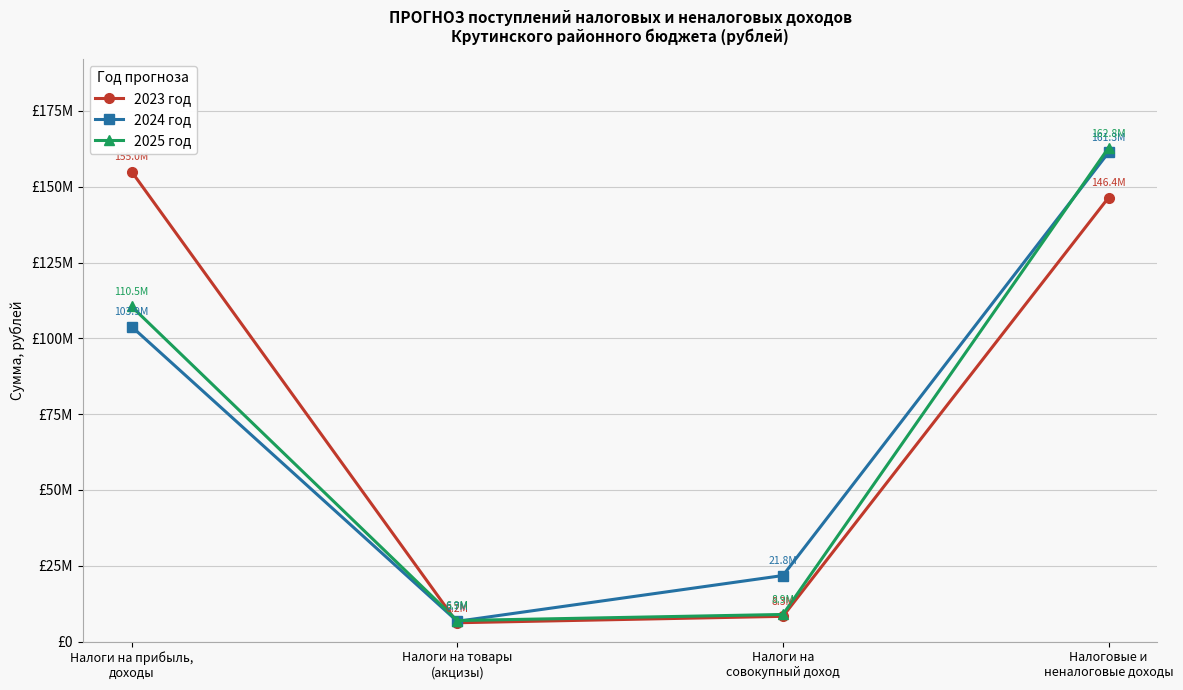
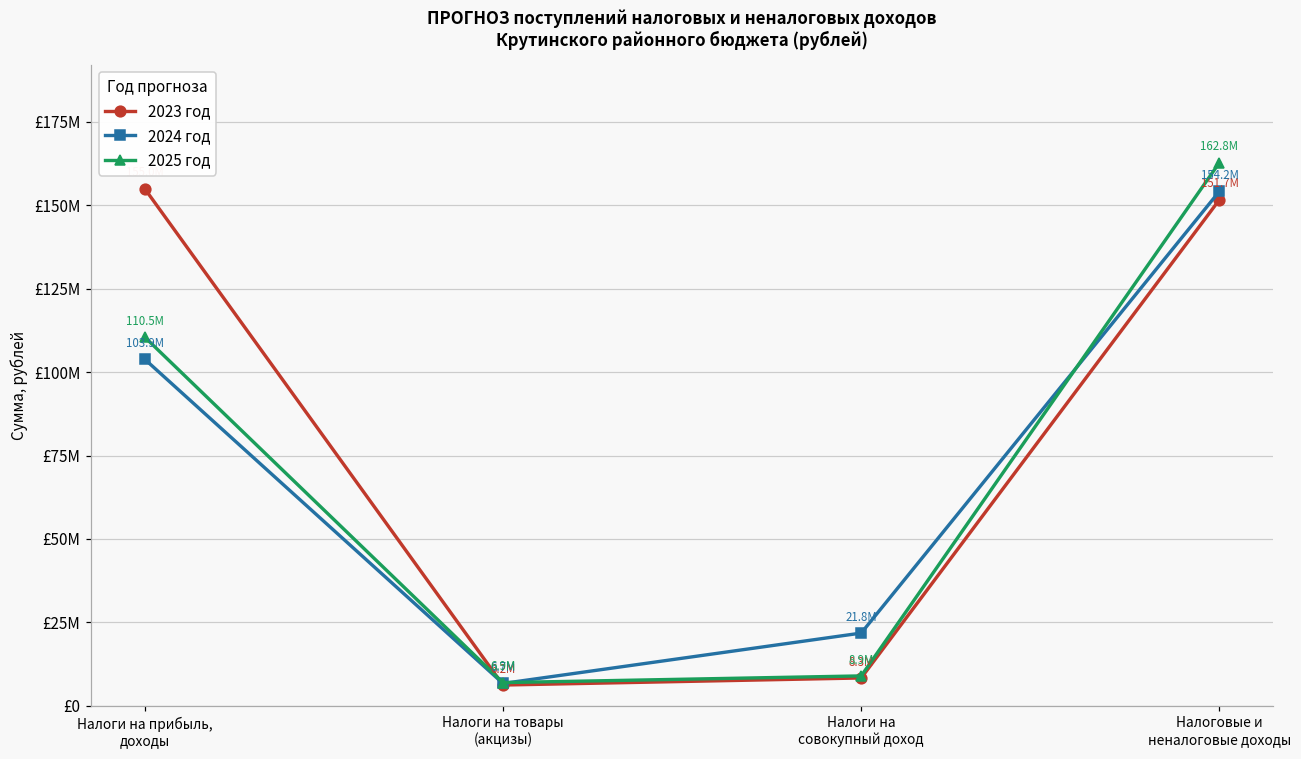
  {
    "2023 год": {
-     "Налоговые и неналоговые доходы": "146.4М"
+     "Налоговые и неналоговые доходы": "151.7М"
    },
    "2024 год": {
-     "Налоговые и неналоговые доходы": "161.3М"
+     "Налоговые и неналоговые доходы": "154.2М"
    }
  }
